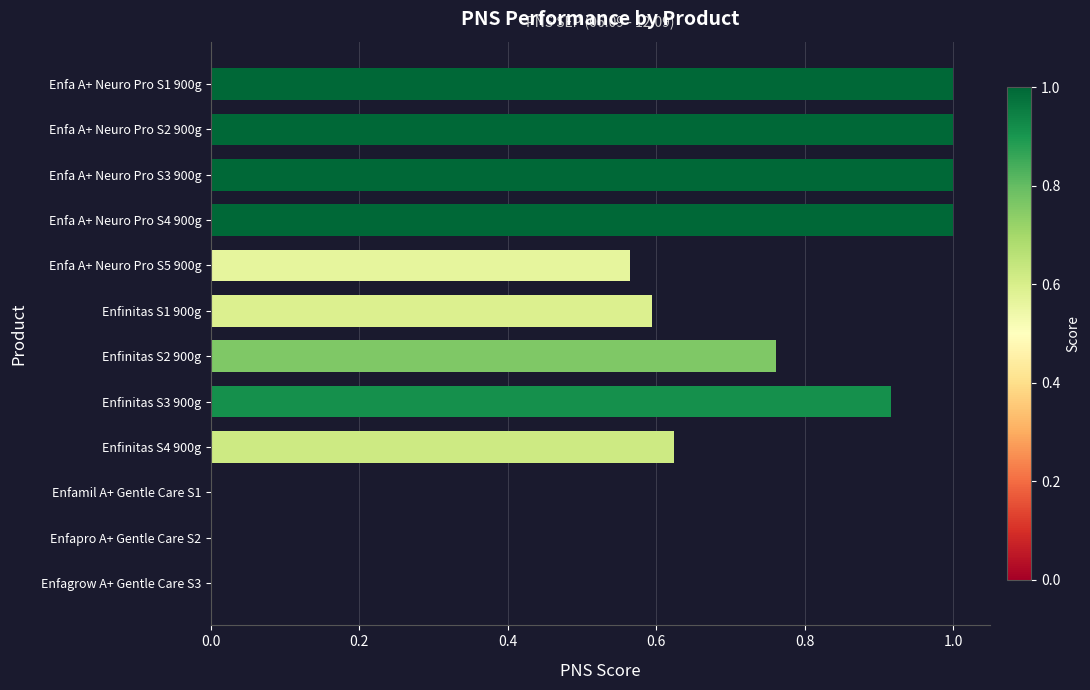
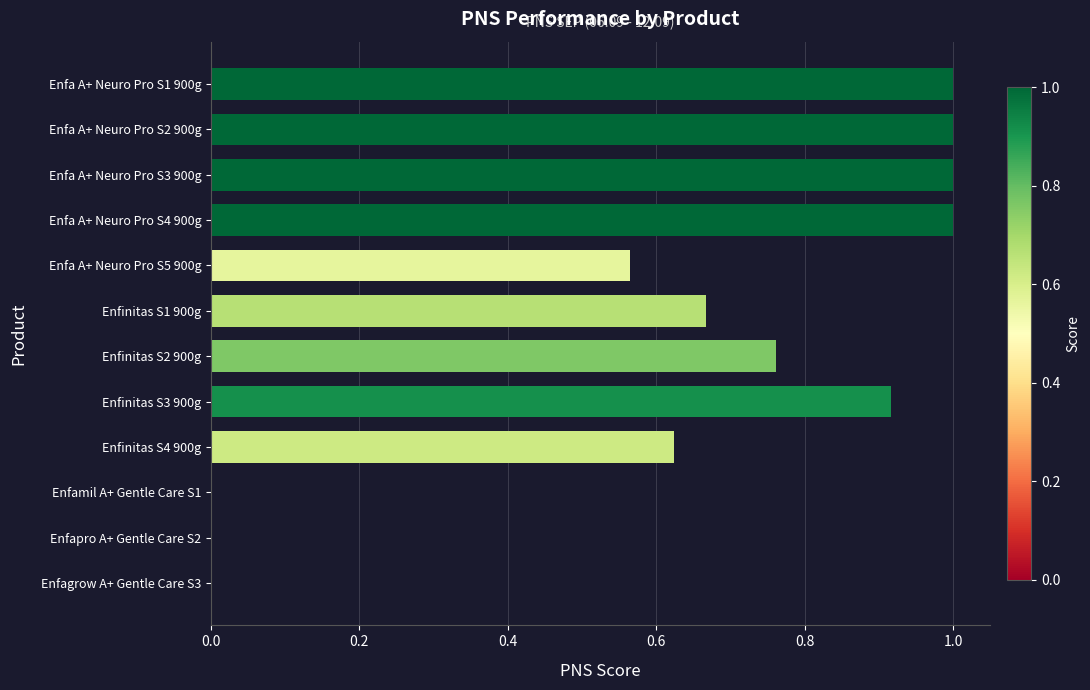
  {
    "Enfa A+ Neuro Pro S1 900g": 1.00,
    "Enfa A+ Neuro Pro S2 900g": 1.00,
    "Enfa A+ Neuro Pro S3 900g": 1.00,
    "Enfa A+ Neuro Pro S4 900g": 1.00,
    "Enfa A+ Neuro Pro S5 900g": 0.56,
-   "Enfinitas S1 900g": 0.59,
+   "Enfinitas S1 900g": 0.67,
    "Enfinitas S2 900g": 0.76,
    "Enfinitas S3 900g": 0.92,
    "Enfinitas S4 900g": 0.62,
    "Enfamil A+ Gentle Care S1": 0.00,
    "Enfapro A+ Gentle Care S2": 0.00,
    "Enfagrow A+ Gentle Care S3": 0.00
  }
